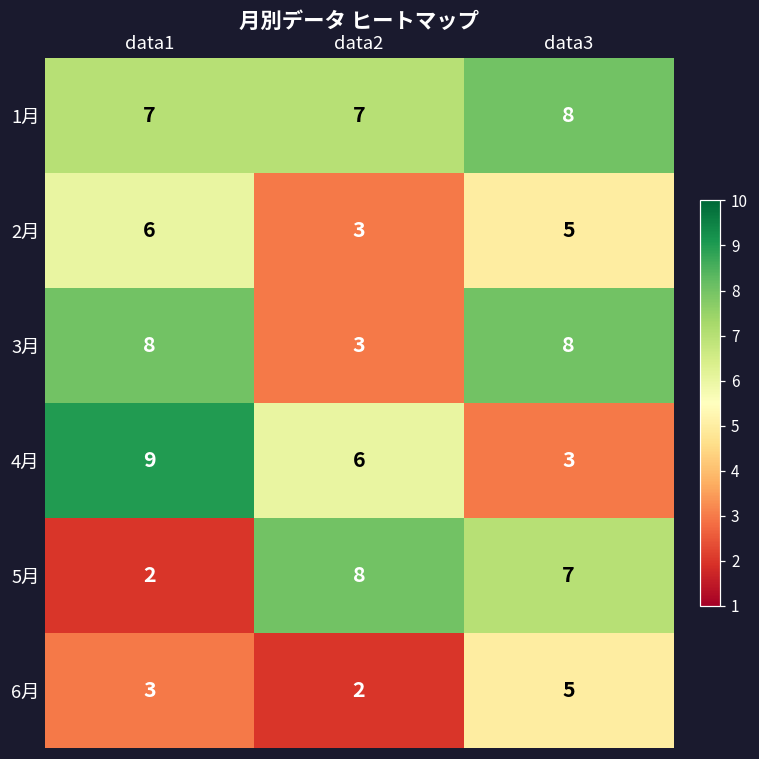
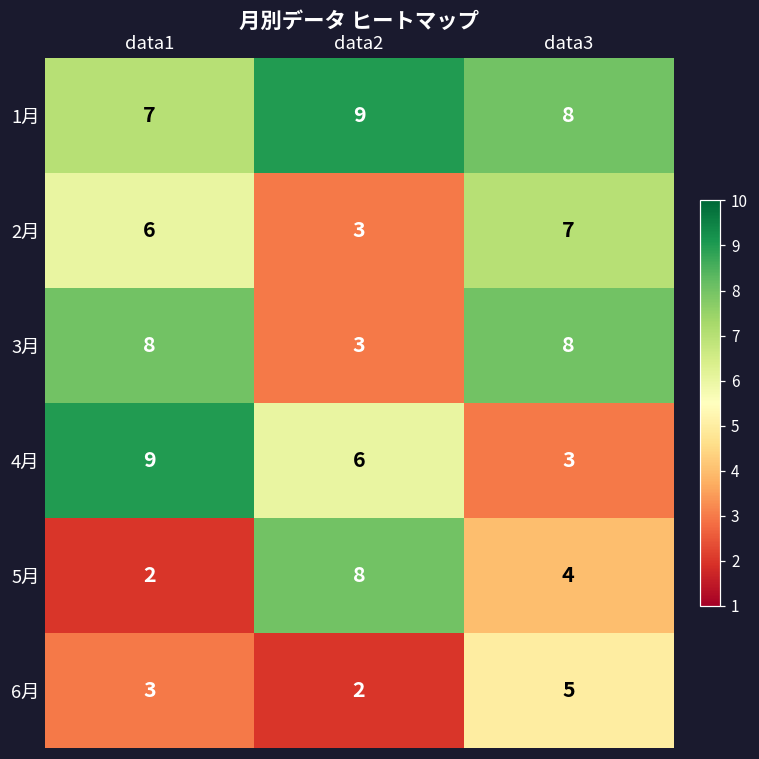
  {
    "1月": {
      "data1": 7,
-     "data2": 7,
+     "data2": 9,
      "data3": 8
    },
    "2月": {
      "data1": 6,
      "data2": 3,
-     "data3": 5
+     "data3": 7
    },
    "3月": {
      "data1": 8,
      "data2": 3,
      "data3": 8
    },
    "4月": {
      "data1": 9,
      "data2": 6,
      "data3": 3
    },
    "5月": {
      "data1": 2,
      "data2": 8,
-     "data3": 7
+     "data3": 4
    },
    "6月": {
      "data1": 3,
      "data2": 2,
      "data3": 5
    }
  }
